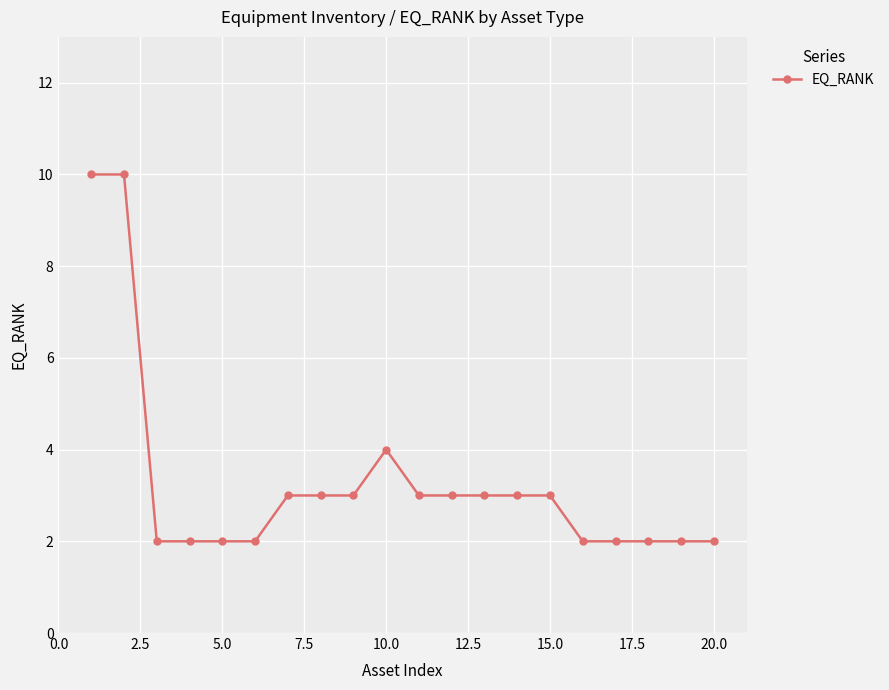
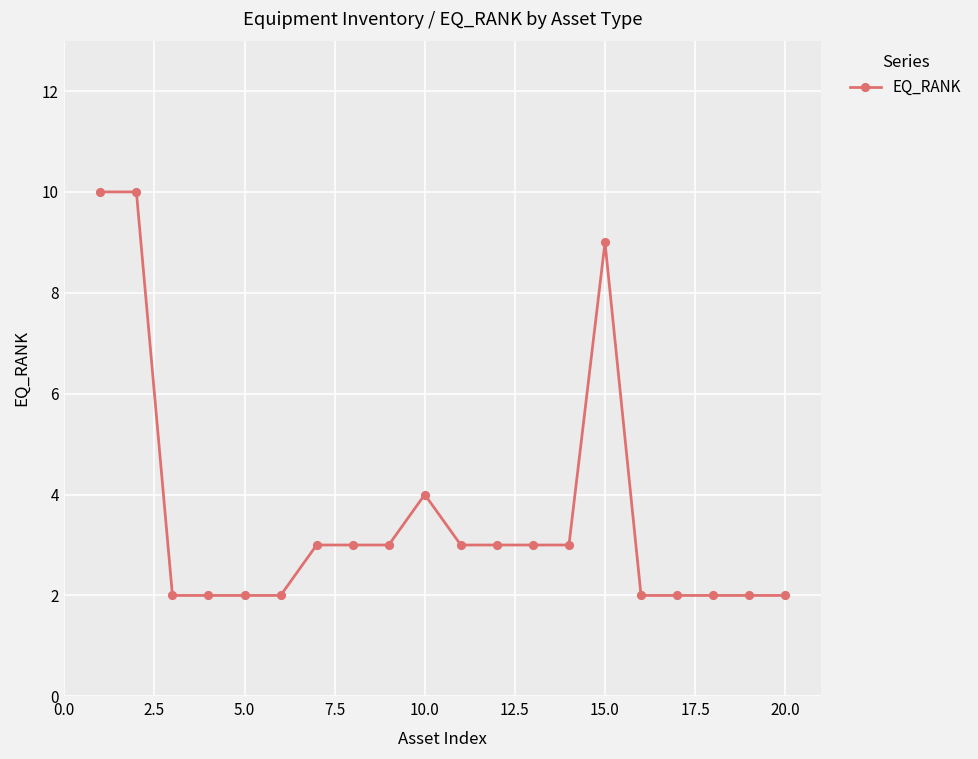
  {
    "5.0": 2,
    "10.0": 4,
-   "15.0": 3,
+   "15.0": 9,
    "20.0": 2
  }
